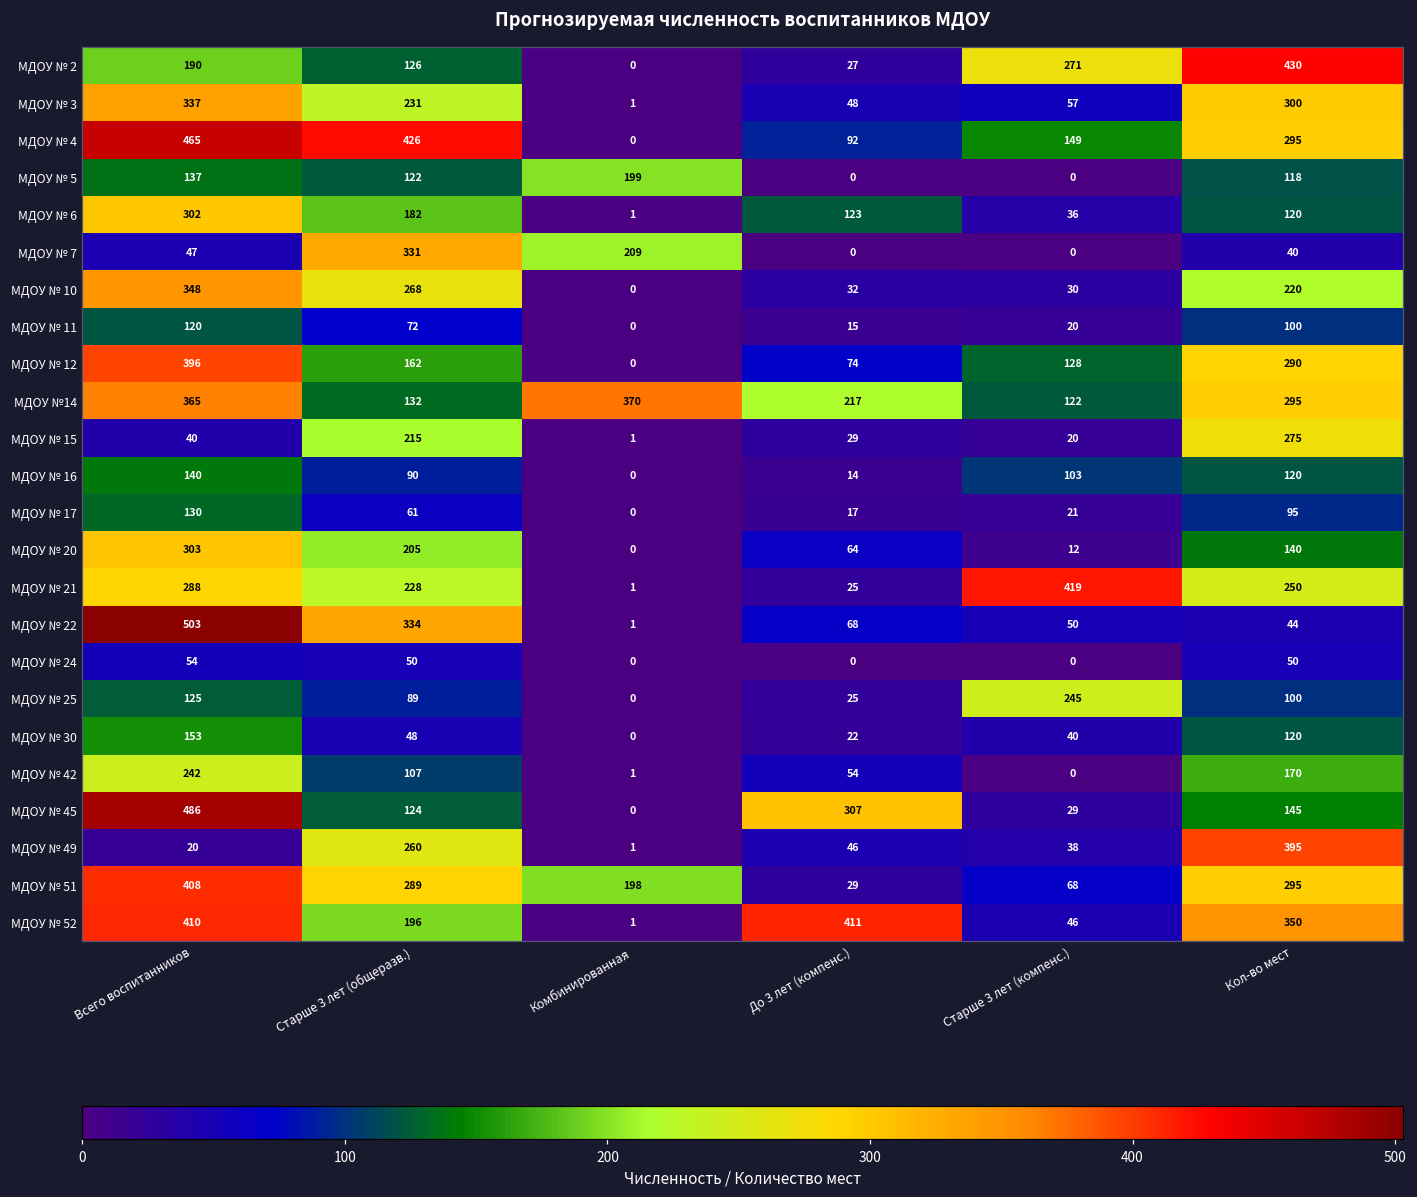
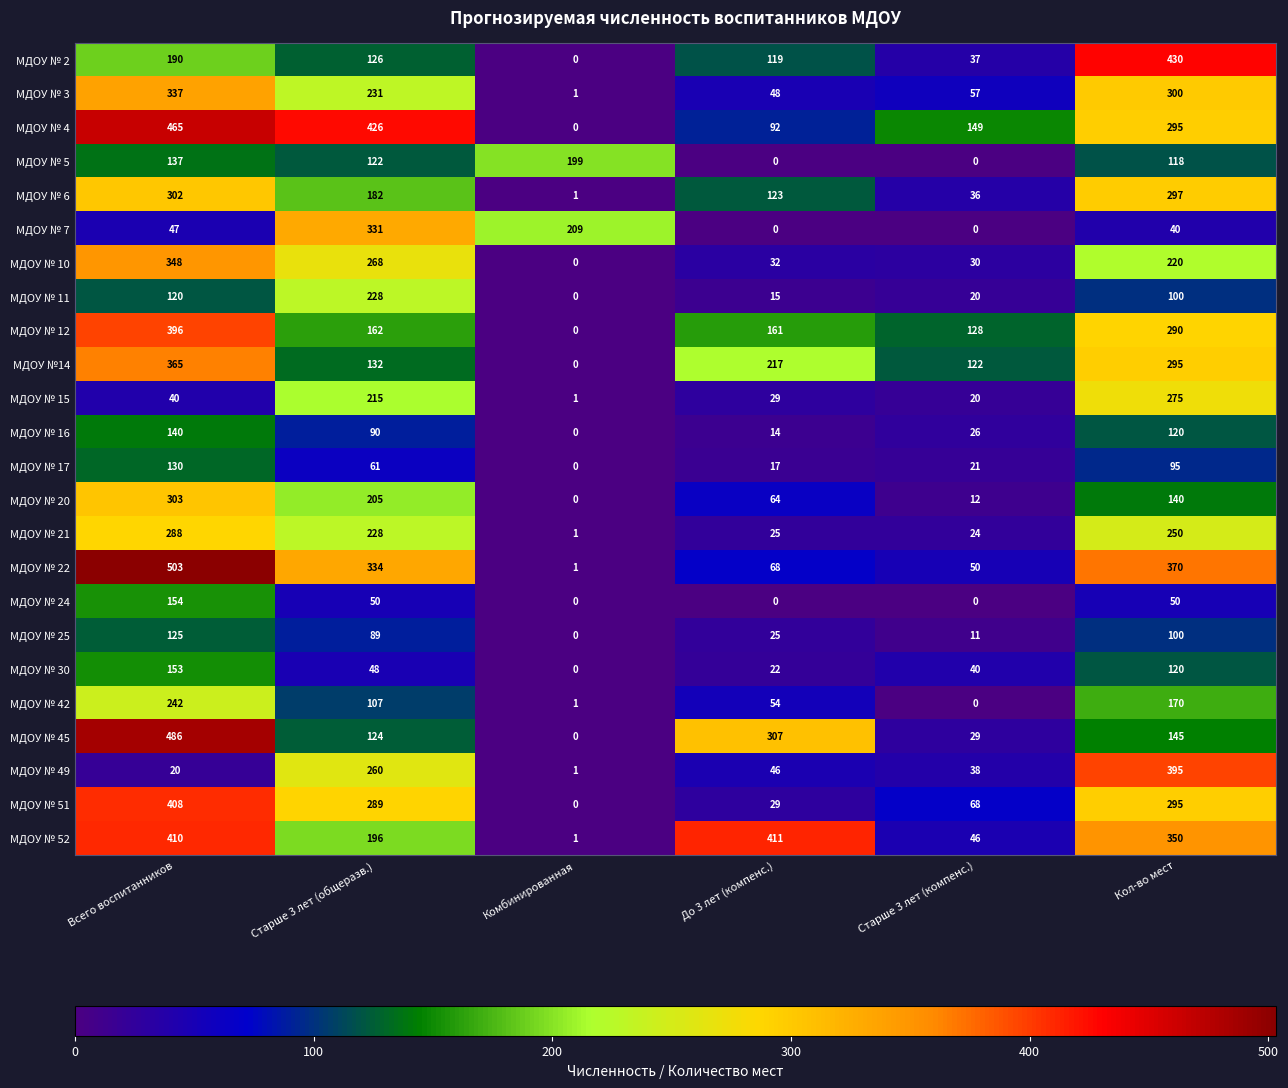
  {
    "МДОУ № 2": {
      "Всего воспитанников": 190,
      "Старше 3 лет (общеразв.)": 126,
      "Комбинированная": 0,
-     "До 3 лет (компенс.)": 27,
-     "Старше 3 лет (компенс.)": 271,
+     "До 3 лет (компенс.)": 119,
+     "Старше 3 лет (компенс.)": 37,
      "Кол-во мест": 430
    },
    "МДОУ № 3": {
      "Всего воспитанников": 337,
      "Старше 3 лет (общеразв.)": 231,
      "Комбинированная": 1,
      "До 3 лет (компенс.)": 48,
      "Старше 3 лет (компенс.)": 57,
      "Кол-во мест": 300
    },
    "МДОУ № 4": {
      "Всего воспитанников": 465,
      "Старше 3 лет (общеразв.)": 426,
      "Комбинированная": 0,
      "До 3 лет (компенс.)": 92,
      "Старше 3 лет (компенс.)": 149,
      "Кол-во мест": 295
    },
    "МДОУ № 5": {
      "Всего воспитанников": 137,
      "Старше 3 лет (общеразв.)": 122,
      "Комбинированная": 199,
      "До 3 лет (компенс.)": 0,
      "Старше 3 лет (компенс.)": 0,
      "Кол-во мест": 118
    },
    "МДОУ № 6": {
      "Всего воспитанников": 302,
      "Старше 3 лет (общеразв.)": 182,
      "Комбинированная": 1,
      "До 3 лет (компенс.)": 123,
      "Старше 3 лет (компенс.)": 36,
-     "Кол-во мест": 120
+     "Кол-во мест": 297
    },
    "МДОУ № 7": {
      "Всего воспитанников": 47,
      "Старше 3 лет (общеразв.)": 331,
      "Комбинированная": 209,
      "До 3 лет (компенс.)": 0,
      "Старше 3 лет (компенс.)": 0,
      "Кол-во мест": 40
    },
    "МДОУ № 10": {
      "Всего воспитанников": 348,
      "Старше 3 лет (общеразв.)": 268,
      "Комбинированная": 0,
      "До 3 лет (компенс.)": 32,
      "Старше 3 лет (компенс.)": 30,
      "Кол-во мест": 220
    },
    "МДОУ № 11": {
      "Всего воспитанников": 120,
-     "Старше 3 лет (общеразв.)": 72,
+     "Старше 3 лет (общеразв.)": 228,
      "Комбинированная": 0,
      "До 3 лет (компенс.)": 15,
      "Старше 3 лет (компенс.)": 20,
      "Кол-во мест": 100
    },
    "МДОУ № 12": {
      "Всего воспитанников": 396,
      "Старше 3 лет (общеразв.)": 162,
      "Комбинированная": 0,
-     "До 3 лет (компенс.)": 74,
+     "До 3 лет (компенс.)": 161,
      "Старше 3 лет (компенс.)": 128,
      "Кол-во мест": 290
    },
    "МДОУ №14": {
      "Всего воспитанников": 365,
      "Старше 3 лет (общеразв.)": 132,
-     "Комбинированная": 370,
+     "Комбинированная": 0,
      "До 3 лет (компенс.)": 217,
      "Старше 3 лет (компенс.)": 122,
      "Кол-во мест": 295
    },
    "МДОУ № 15": {
      "Всего воспитанников": 40,
      "Старше 3 лет (общеразв.)": 215,
      "Комбинированная": 1,
      "До 3 лет (компенс.)": 29,
      "Старше 3 лет (компенс.)": 20,
      "Кол-во мест": 275
    },
    "МДОУ № 16": {
      "Всего воспитанников": 140,
      "Старше 3 лет (общеразв.)": 90,
      "Комбинированная": 0,
      "До 3 лет (компенс.)": 14,
-     "Старше 3 лет (компенс.)": 103,
+     "Старше 3 лет (компенс.)": 26,
      "Кол-во мест": 120
    },
    "МДОУ № 17": {
      "Всего воспитанников": 130,
      "Старше 3 лет (общеразв.)": 61,
      "Комбинированная": 0,
      "До 3 лет (компенс.)": 17,
      "Старше 3 лет (компенс.)": 21,
      "Кол-во мест": 95
    },
    "МДОУ № 20": {
      "Всего воспитанников": 303,
      "Старше 3 лет (общеразв.)": 205,
      "Комбинированная": 0,
      "До 3 лет (компенс.)": 64,
      "Старше 3 лет (компенс.)": 12,
      "Кол-во мест": 140
    },
    "МДОУ № 21": {
      "Всего воспитанников": 288,
      "Старше 3 лет (общеразв.)": 228,
      "Комбинированная": 1,
      "До 3 лет (компенс.)": 25,
-     "Старше 3 лет (компенс.)": 419,
+     "Старше 3 лет (компенс.)": 24,
      "Кол-во мест": 250
    },
    "МДОУ № 22": {
      "Всего воспитанников": 503,
      "Старше 3 лет (общеразв.)": 334,
      "Комбинированная": 1,
      "До 3 лет (компенс.)": 68,
      "Старше 3 лет (компенс.)": 50,
-     "Кол-во мест": 44
+     "Кол-во мест": 370
    },
    "МДОУ № 24": {
-     "Всего воспитанников": 54,
+     "Всего воспитанников": 154,
      "Старше 3 лет (общеразв.)": 50,
      "Комбинированная": 0,
      "До 3 лет (компенс.)": 0,
      "Старше 3 лет (компенс.)": 0,
      "Кол-во мест": 50
    },
    "МДОУ № 25": {
      "Всего воспитанников": 125,
      "Старше 3 лет (общеразв.)": 89,
      "Комбинированная": 0,
      "До 3 лет (компенс.)": 25,
-     "Старше 3 лет (компенс.)": 245,
+     "Старше 3 лет (компенс.)": 11,
      "Кол-во мест": 100
    },
    "МДОУ № 30": {
      "Всего воспитанников": 153,
      "Старше 3 лет (общеразв.)": 48,
      "Комбинированная": 0,
      "До 3 лет (компенс.)": 22,
      "Старше 3 лет (компенс.)": 40,
      "Кол-во мест": 120
    },
    "МДОУ № 42": {
      "Всего воспитанников": 242,
      "Старше 3 лет (общеразв.)": 107,
      "Комбинированная": 1,
      "До 3 лет (компенс.)": 54,
      "Старше 3 лет (компенс.)": 0,
      "Кол-во мест": 170
    },
    "МДОУ № 45": {
      "Всего воспитанников": 486,
      "Старше 3 лет (общеразв.)": 124,
      "Комбинированная": 0,
      "До 3 лет (компенс.)": 307,
      "Старше 3 лет (компенс.)": 29,
      "Кол-во мест": 145
    },
    "МДОУ № 49": {
      "Всего воспитанников": 20,
      "Старше 3 лет (общеразв.)": 260,
      "Комбинированная": 1,
      "До 3 лет (компенс.)": 46,
      "Старше 3 лет (компенс.)": 38,
      "Кол-во мест": 395
    },
    "МДОУ № 51": {
      "Всего воспитанников": 408,
      "Старше 3 лет (общеразв.)": 289,
-     "Комбинированная": 198,
+     "Комбинированная": 0,
      "До 3 лет (компенс.)": 29,
      "Старше 3 лет (компенс.)": 68,
      "Кол-во мест": 295
    },
    "МДОУ № 52": {
      "Всего воспитанников": 410,
      "Старше 3 лет (общеразв.)": 196,
      "Комбинированная": 1,
      "До 3 лет (компенс.)": 411,
      "Старше 3 лет (компенс.)": 46,
      "Кол-во мест": 350
    }
  }
